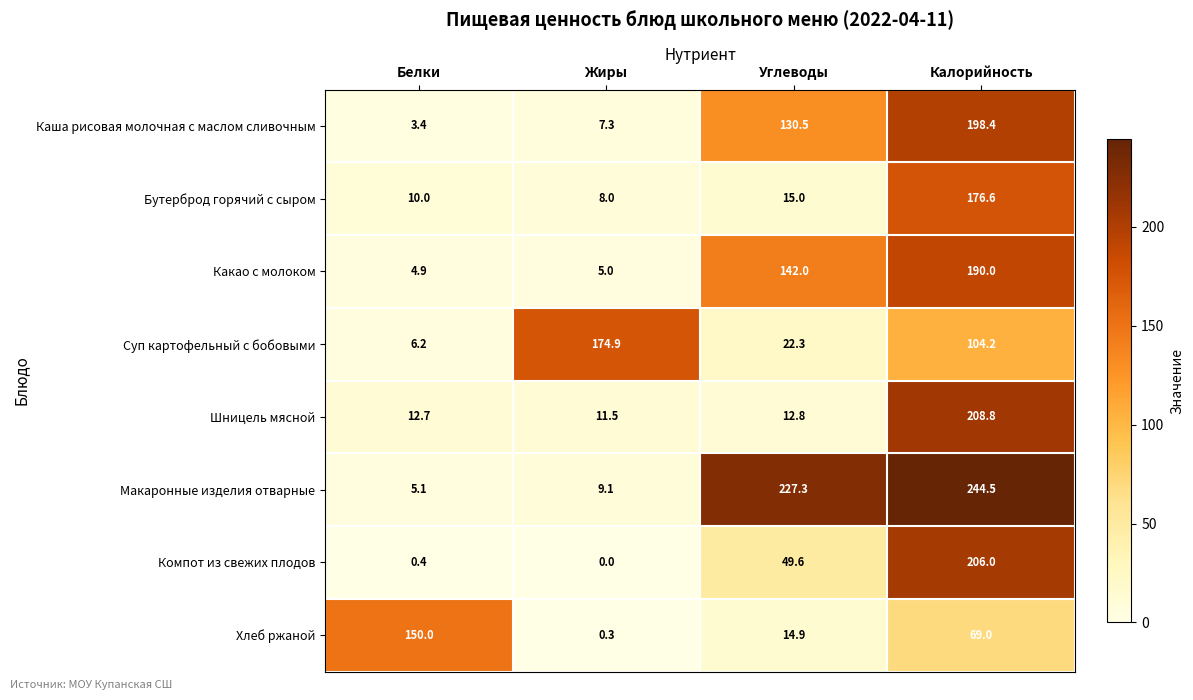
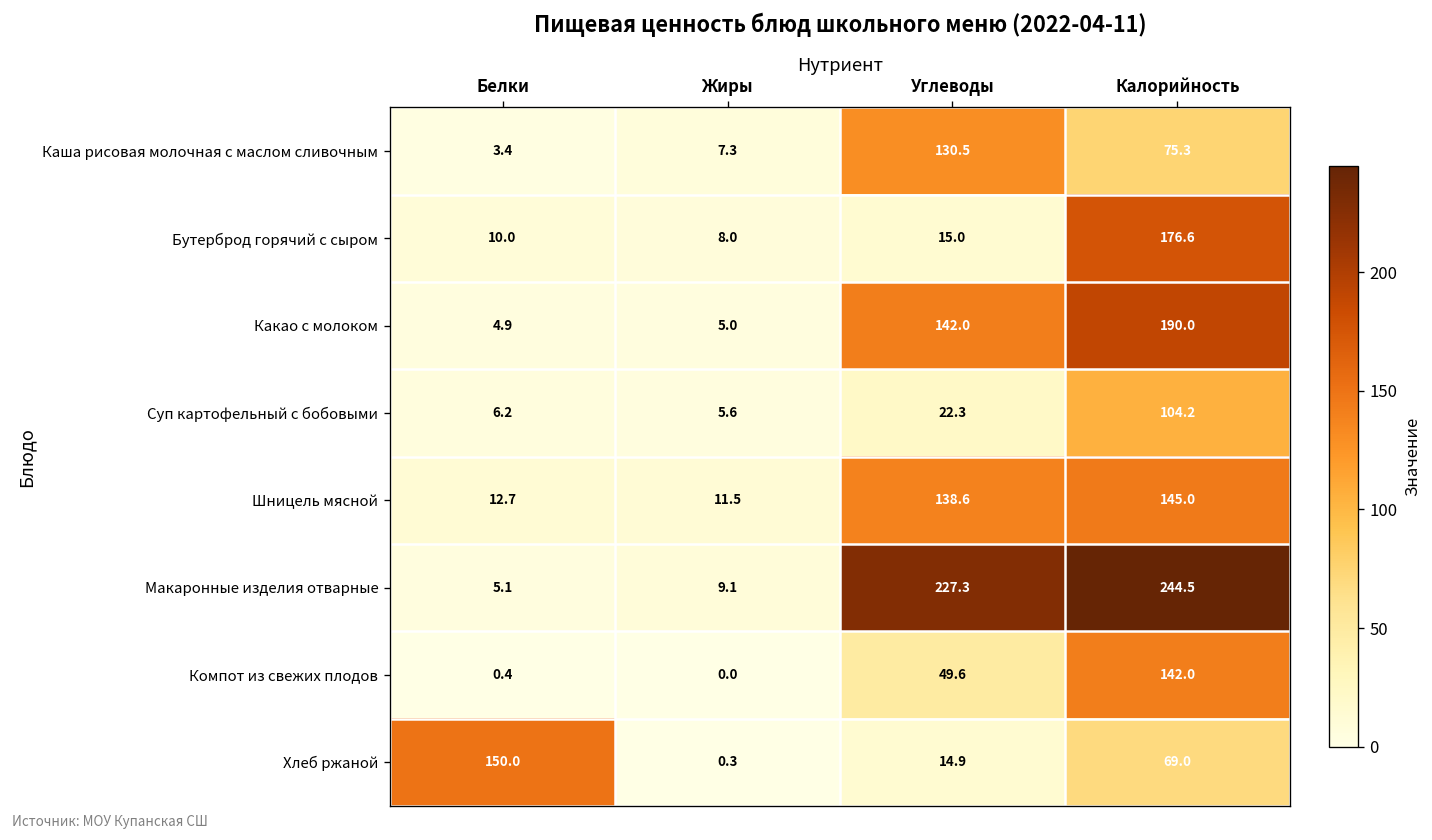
  {
    "Каша рисовая молочная с маслом сливочным": {
      "Белки": 3.4,
      "Жиры": 7.3,
      "Углеводы": 130.5,
-     "Калорийность": 198.4
+     "Калорийность": 75.3
    },
    "Бутерброд горячий с сыром": {
      "Белки": 10.0,
      "Жиры": 8.0,
      "Углеводы": 15.0,
      "Калорийность": 176.6
    },
    "Какао с молоком": {
      "Белки": 4.9,
      "Жиры": 5.0,
      "Углеводы": 142.0,
      "Калорийность": 190.0
    },
    "Суп картофельный с бобовыми": {
      "Белки": 6.2,
-     "Жиры": 174.9,
+     "Жиры": 5.6,
      "Углеводы": 22.3,
      "Калорийность": 104.2
    },
    "Шницель мясной": {
      "Белки": 12.7,
      "Жиры": 11.5,
-     "Углеводы": 12.8,
-     "Калорийность": 208.8
+     "Углеводы": 138.6,
+     "Калорийность": 145.0
    },
    "Макаронные изделия отварные": {
      "Белки": 5.1,
      "Жиры": 9.1,
      "Углеводы": 227.3,
      "Калорийность": 244.5
    },
    "Компот из свежих плодов": {
      "Белки": 0.4,
      "Жиры": 0.0,
      "Углеводы": 49.6,
-     "Калорийность": 206.0
+     "Калорийность": 142.0
    },
    "Хлеб ржаной": {
      "Белки": 150.0,
      "Жиры": 0.3,
      "Углеводы": 14.9,
      "Калорийность": 69.0
    }
  }
